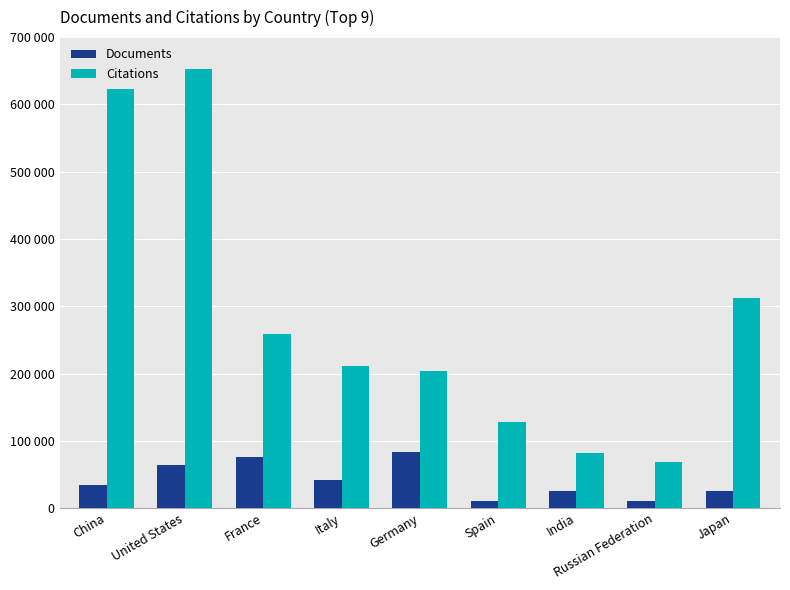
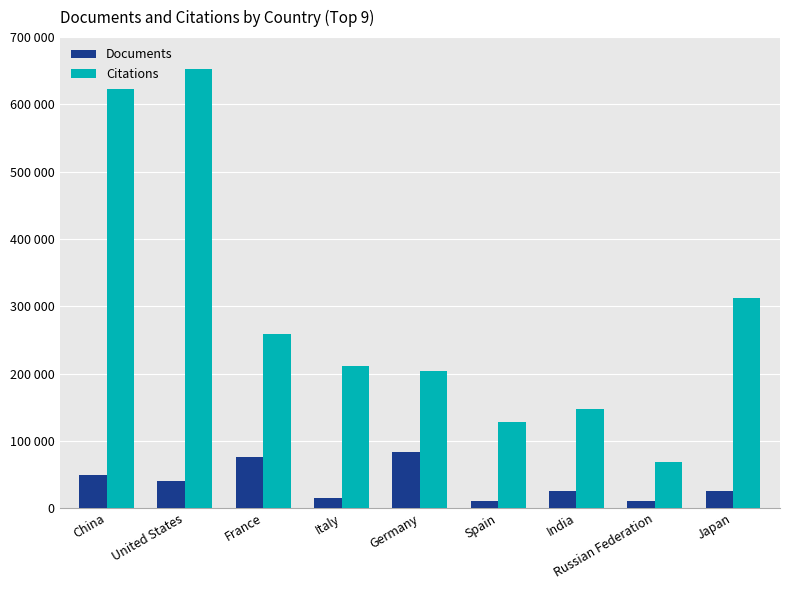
  {
    "Documents": {
-     "China": 30000,
-     "United States": 60000,
+     "China": 50000,
+     "United States": 40000,
      "France": 80000,
-     "Italy": 40000,
+     "Italy": 10000,
      "Germany": 80000,
      "Spain": 10000,
      "India": 20000,
      "Russian Federation": 10000,
      "Japan": 20000
    },
    "Citations": {
      "China": 620000,
      "United States": 650000,
      "France": 260000,
      "Italy": 210000,
      "Germany": 200000,
      "Spain": 130000,
-     "India": 80000,
+     "India": 150000,
      "Russian Federation": 70000,
      "Japan": 310000
    }
  }
